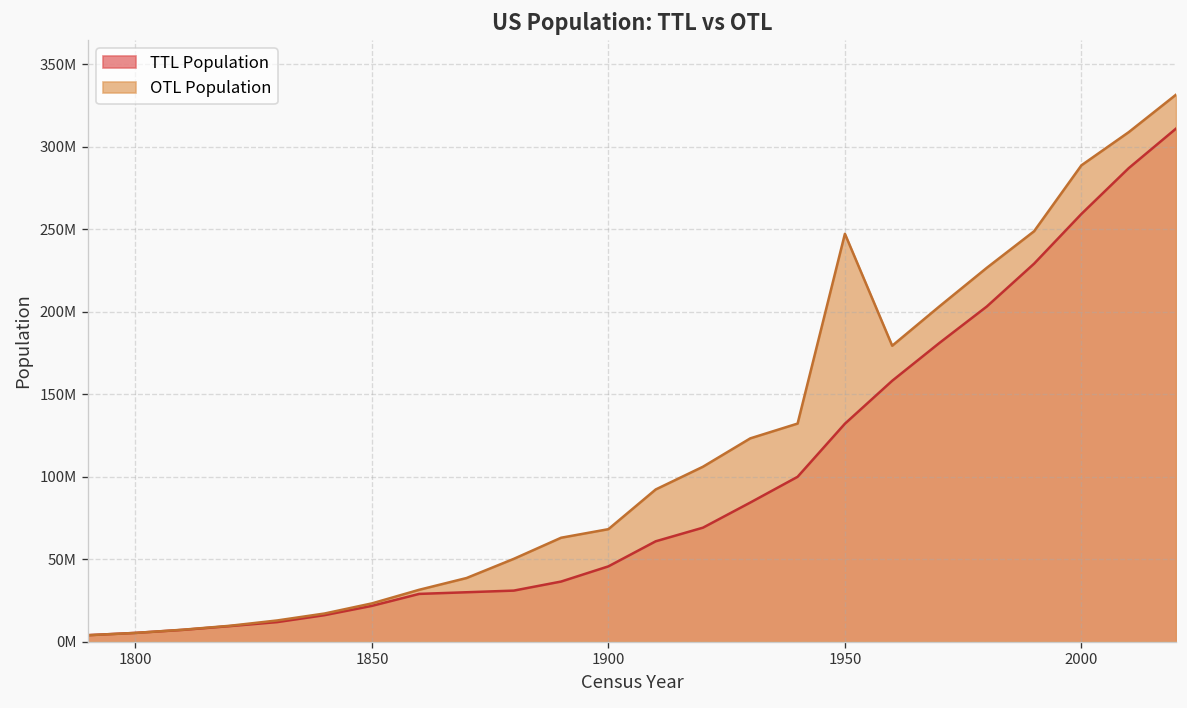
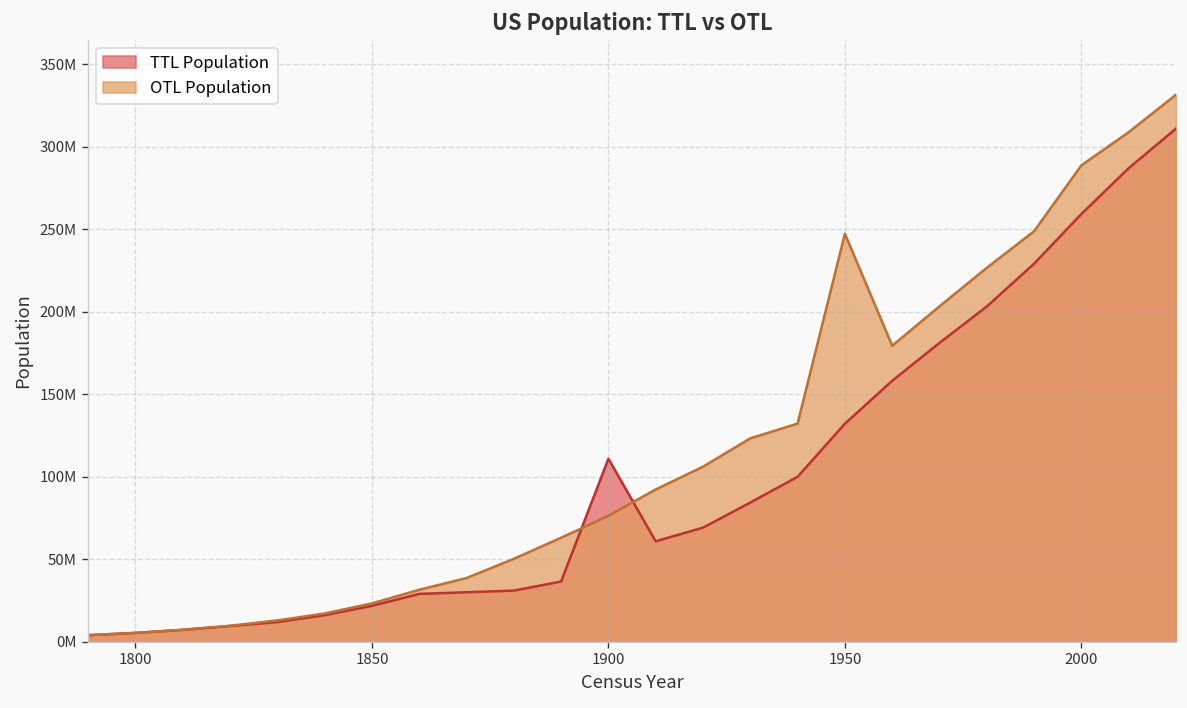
  {
    "TTL Population": {
-     "1900": 46000000,
+     "1900": 111000000,
      "1950": 132000000,
      "2000": 259000000
    },
    "OTL Population": {
-     "1900": 68000000,
+     "1900": 76000000,
      "1950": 247000000,
      "2000": 289000000
    }
  }
